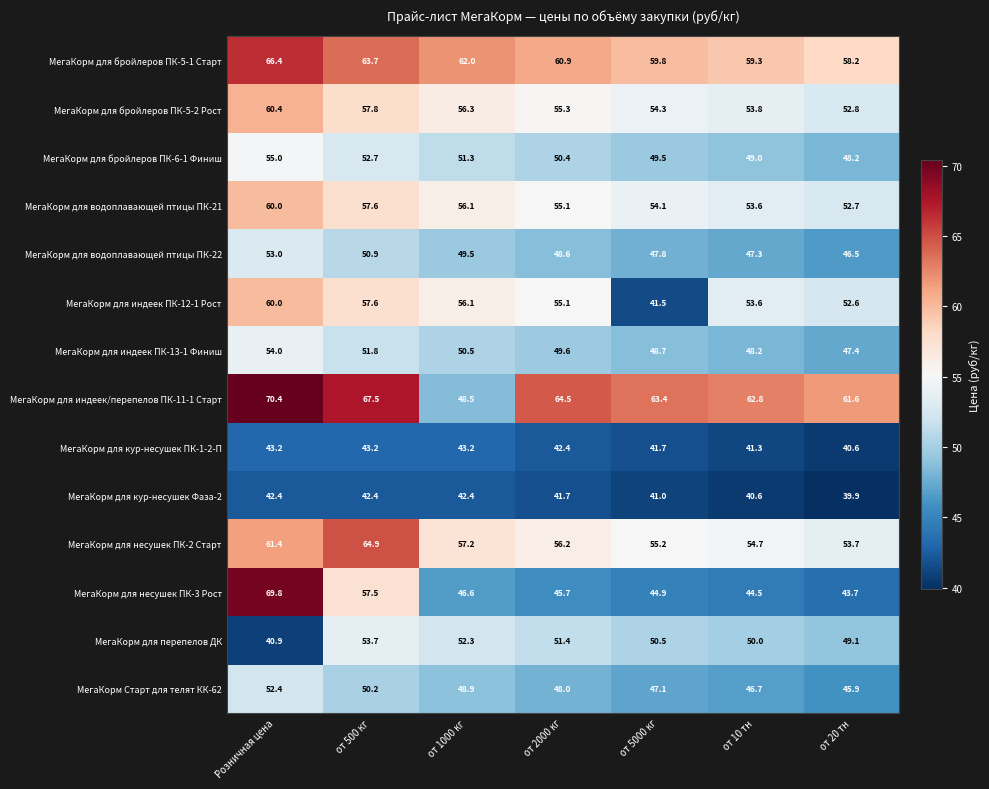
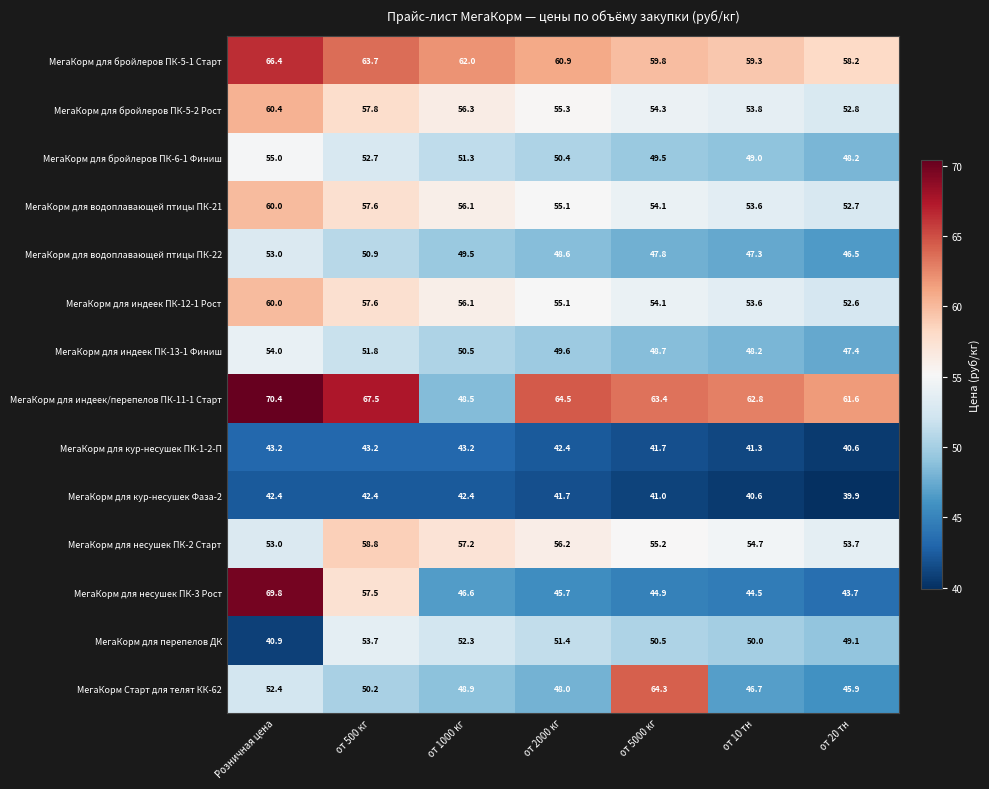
  {
    "МегаКорм для бройлеров ПК-5-1 Старт": {
      "Розничная цена": 66.4,
      "от 500 кг": 63.7,
      "от 1000 кг": 62.0,
      "от 2000 кг": 60.9,
      "от 5000 кг": 59.8,
      "от 10 тн": 59.3,
      "от 20 тн": 58.2
    },
    "МегаКорм для бройлеров ПК-5-2 Рост": {
      "Розничная цена": 60.4,
      "от 500 кг": 57.8,
      "от 1000 кг": 56.3,
      "от 2000 кг": 55.3,
      "от 5000 кг": 54.3,
      "от 10 тн": 53.8,
      "от 20 тн": 52.8
    },
    "МегаКорм для бройлеров ПК-6-1 Финиш": {
      "Розничная цена": 55.0,
      "от 500 кг": 52.7,
      "от 1000 кг": 51.3,
      "от 2000 кг": 50.4,
      "от 5000 кг": 49.5,
      "от 10 тн": 49.0,
      "от 20 тн": 48.2
    },
    "МегаКорм для водоплавающей птицы ПК-21": {
      "Розничная цена": 60.0,
      "от 500 кг": 57.6,
      "от 1000 кг": 56.1,
      "от 2000 кг": 55.1,
      "от 5000 кг": 54.1,
      "от 10 тн": 53.6,
      "от 20 тн": 52.7
    },
    "МегаКорм для водоплавающей птицы ПК-22": {
      "Розничная цена": 53.0,
      "от 500 кг": 50.9,
      "от 1000 кг": 49.5,
      "от 2000 кг": 48.6,
      "от 5000 кг": 47.8,
      "от 10 тн": 47.3,
      "от 20 тн": 46.5
    },
    "МегаКорм для индеек ПК-12-1 Рост": {
      "Розничная цена": 60.0,
      "от 500 кг": 57.6,
      "от 1000 кг": 56.1,
      "от 2000 кг": 55.1,
-     "от 5000 кг": 41.5,
+     "от 5000 кг": 54.1,
      "от 10 тн": 53.6,
      "от 20 тн": 52.6
    },
    "МегаКорм для индеек ПК-13-1 Финиш": {
      "Розничная цена": 54.0,
      "от 500 кг": 51.8,
      "от 1000 кг": 50.5,
      "от 2000 кг": 49.6,
      "от 5000 кг": 48.7,
      "от 10 тн": 48.2,
      "от 20 тн": 47.4
    },
    "МегаКорм для индеек/перепелов ПК-11-1 Старт": {
      "Розничная цена": 70.4,
      "от 500 кг": 67.5,
      "от 1000 кг": 48.5,
      "от 2000 кг": 64.5,
      "от 5000 кг": 63.4,
      "от 10 тн": 62.8,
      "от 20 тн": 61.6
    },
    "МегаКорм для кур-несушек ПК-1-2-П": {
      "Розничная цена": 43.2,
      "от 500 кг": 43.2,
      "от 1000 кг": 43.2,
      "от 2000 кг": 42.4,
      "от 5000 кг": 41.7,
      "от 10 тн": 41.3,
      "от 20 тн": 40.6
    },
    "МегаКорм для кур-несушек Фаза-2": {
      "Розничная цена": 42.4,
      "от 500 кг": 42.4,
      "от 1000 кг": 42.4,
      "от 2000 кг": 41.7,
      "от 5000 кг": 41.0,
      "от 10 тн": 40.6,
      "от 20 тн": 39.9
    },
    "МегаКорм для несушек ПК-2 Старт": {
-     "Розничная цена": 61.4,
-     "от 500 кг": 64.9,
+     "Розничная цена": 53.0,
+     "от 500 кг": 58.8,
      "от 1000 кг": 57.2,
      "от 2000 кг": 56.2,
      "от 5000 кг": 55.2,
      "от 10 тн": 54.7,
      "от 20 тн": 53.7
    },
    "МегаКорм для несушек ПК-3 Рост": {
      "Розничная цена": 69.8,
      "от 500 кг": 57.5,
      "от 1000 кг": 46.6,
      "от 2000 кг": 45.7,
      "от 5000 кг": 44.9,
      "от 10 тн": 44.5,
      "от 20 тн": 43.7
    },
    "МегаКорм для перепелов ДК": {
      "Розничная цена": 40.9,
      "от 500 кг": 53.7,
      "от 1000 кг": 52.3,
      "от 2000 кг": 51.4,
      "от 5000 кг": 50.5,
      "от 10 тн": 50.0,
      "от 20 тн": 49.1
    },
    "МегаКорм Старт для телят КК-62": {
      "Розничная цена": 52.4,
      "от 500 кг": 50.2,
      "от 1000 кг": 48.9,
      "от 2000 кг": 48.0,
-     "от 5000 кг": 47.1,
+     "от 5000 кг": 64.3,
      "от 10 тн": 46.7,
      "от 20 тн": 45.9
    }
  }
